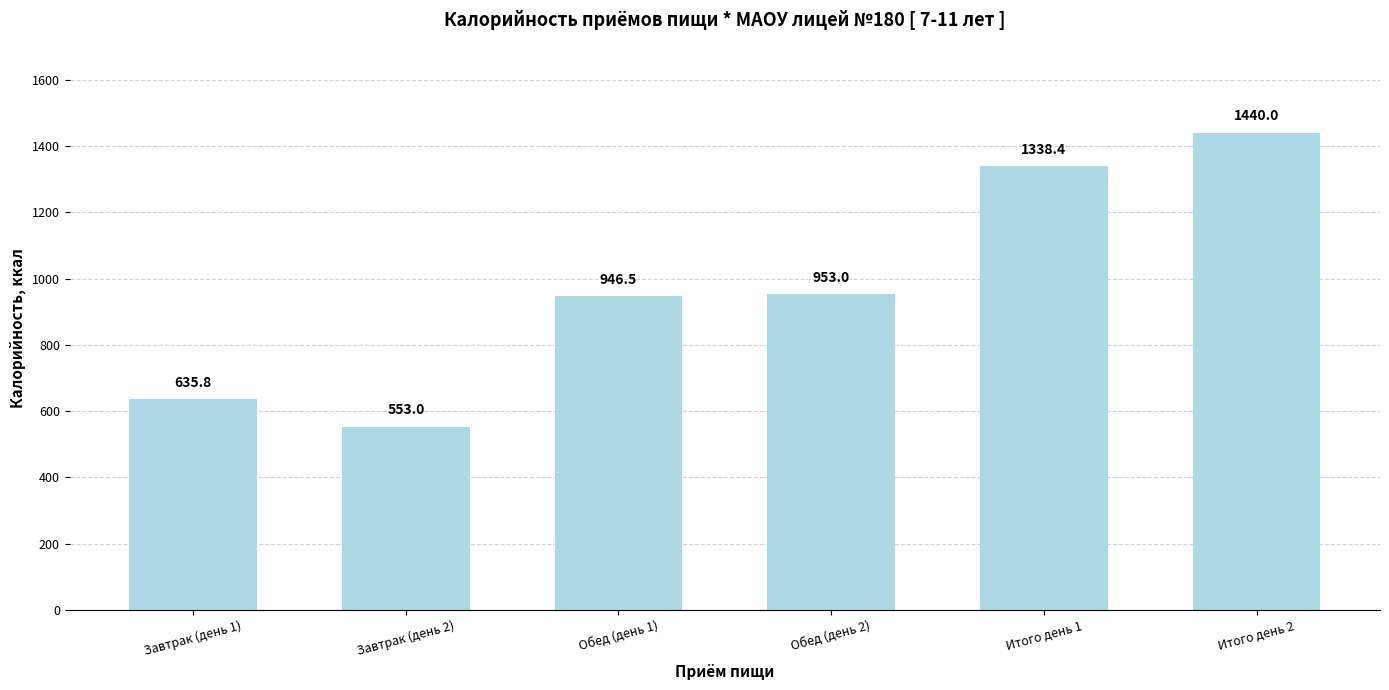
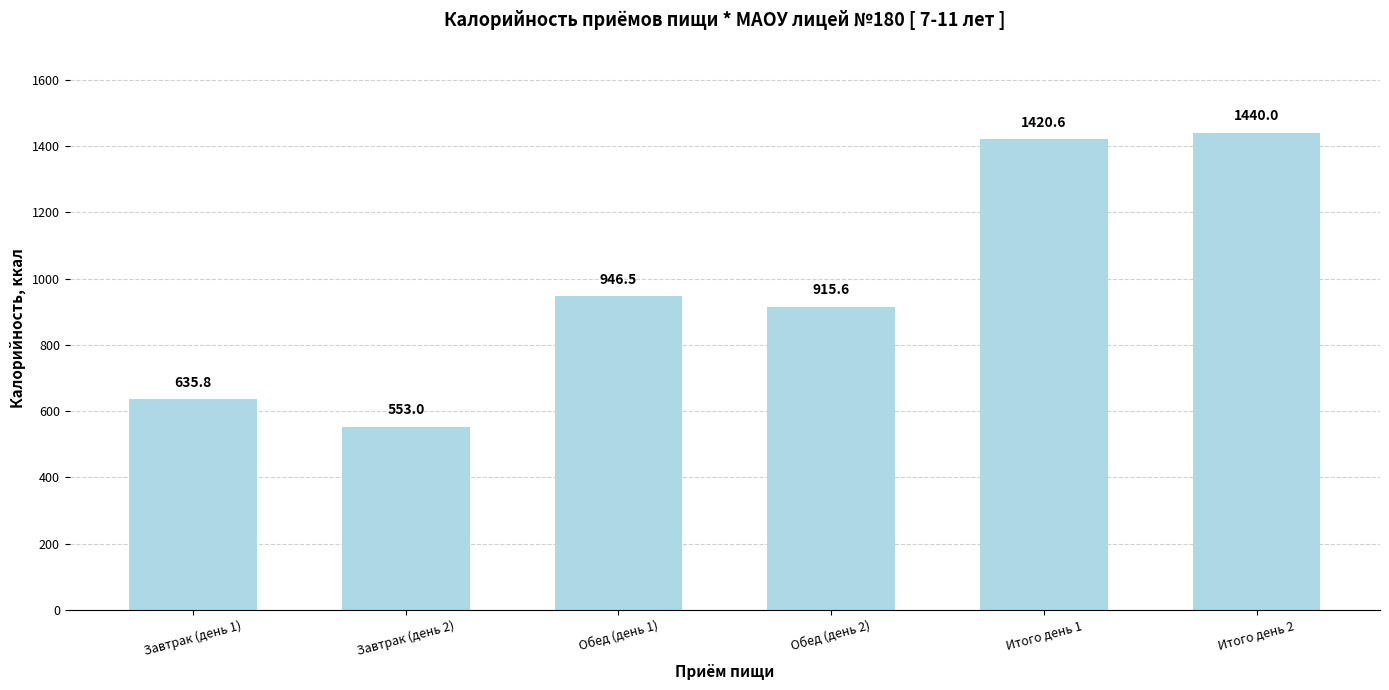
  {
    "Завтрак (день 1)": 635.8,
    "Завтрак (день 2)": 553.0,
    "Обед (день 1)": 946.5,
-   "Обед (день 2)": 953.0,
-   "Итого день 1": 1338.4,
+   "Обед (день 2)": 915.6,
+   "Итого день 1": 1420.6,
    "Итого день 2": 1440.0
  }
